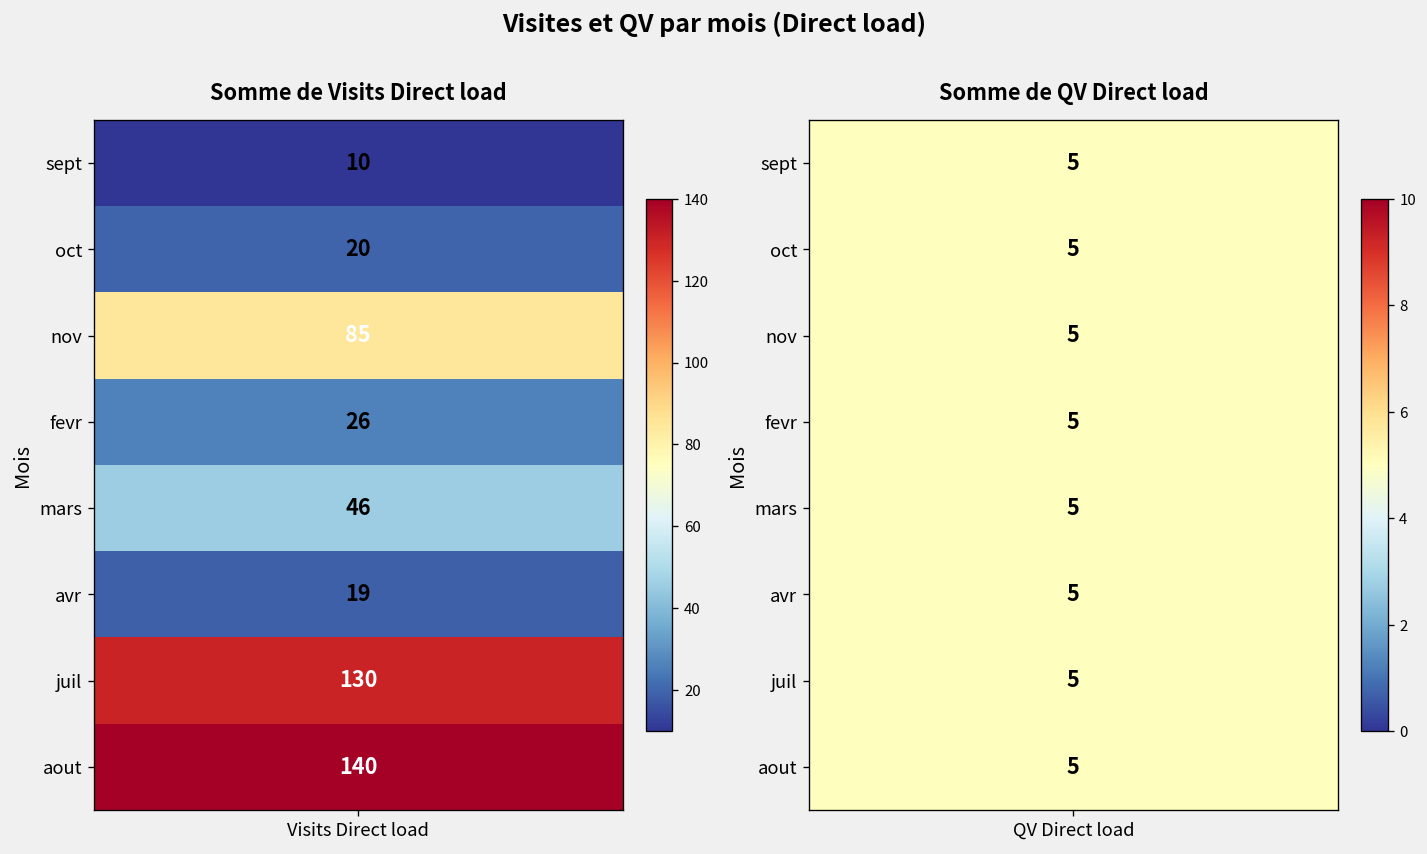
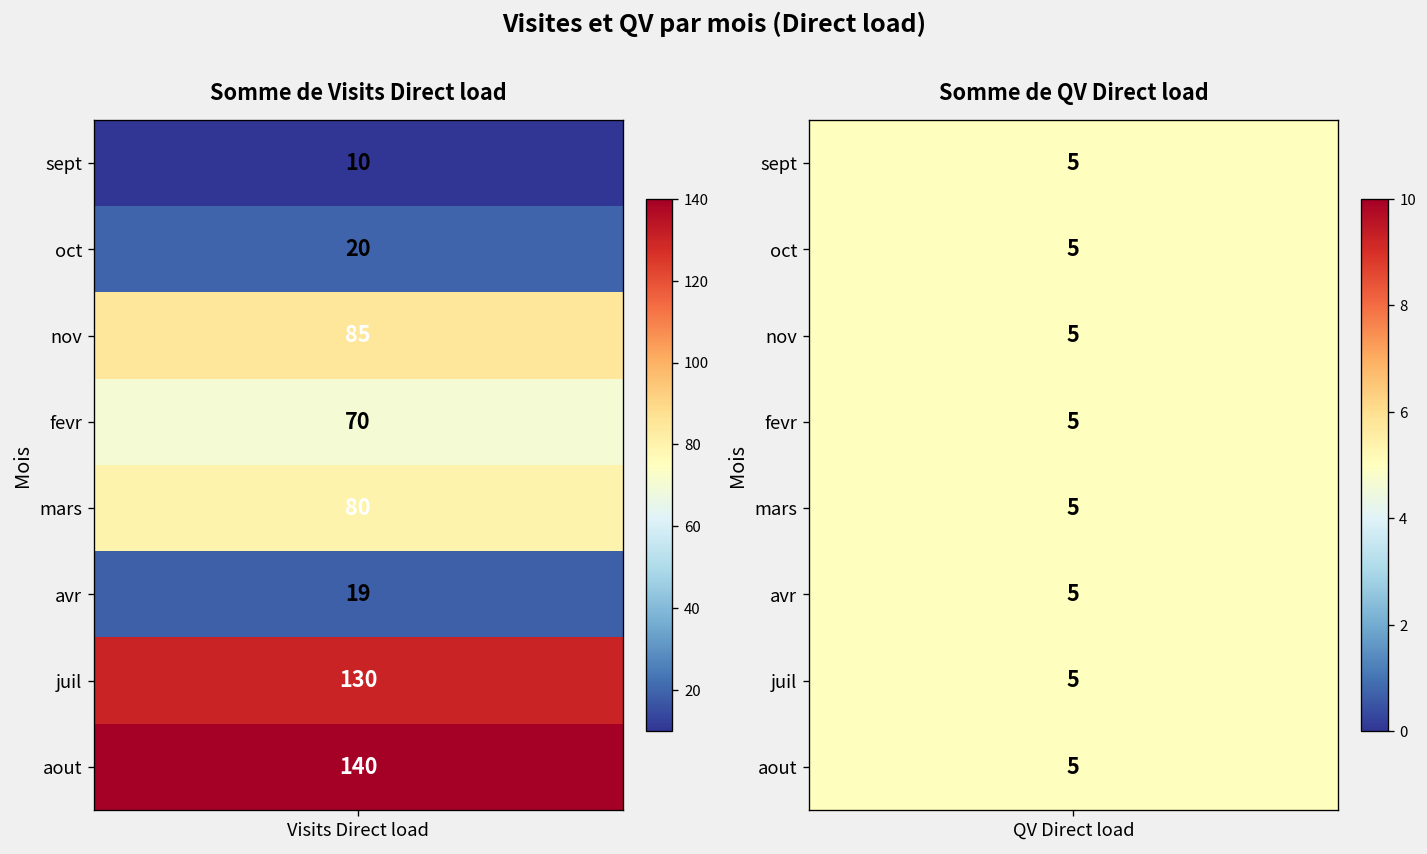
  {
    "Somme de Visits Direct load": {
      "sept": {
        "Visits Direct load": 10
      },
      "oct": {
        "Visits Direct load": 20
      },
      "nov": {
        "Visits Direct load": 85
      },
      "fevr": {
-       "Visits Direct load": 26
+       "Visits Direct load": 70
      },
      "mars": {
-       "Visits Direct load": 46
+       "Visits Direct load": 80
      },
      "avr": {
        "Visits Direct load": 19
      },
      "juil": {
        "Visits Direct load": 130
      },
      "aout": {
        "Visits Direct load": 140
      }
    },
    "Somme de QV Direct load": {
      "sept": {
        "QV Direct load": 5
      },
      "oct": {
        "QV Direct load": 5
      },
      "nov": {
        "QV Direct load": 5
      },
      "fevr": {
        "QV Direct load": 5
      },
      "mars": {
        "QV Direct load": 5
      },
      "avr": {
        "QV Direct load": 5
      },
      "juil": {
        "QV Direct load": 5
      },
      "aout": {
        "QV Direct load": 5
      }
    }
  }
